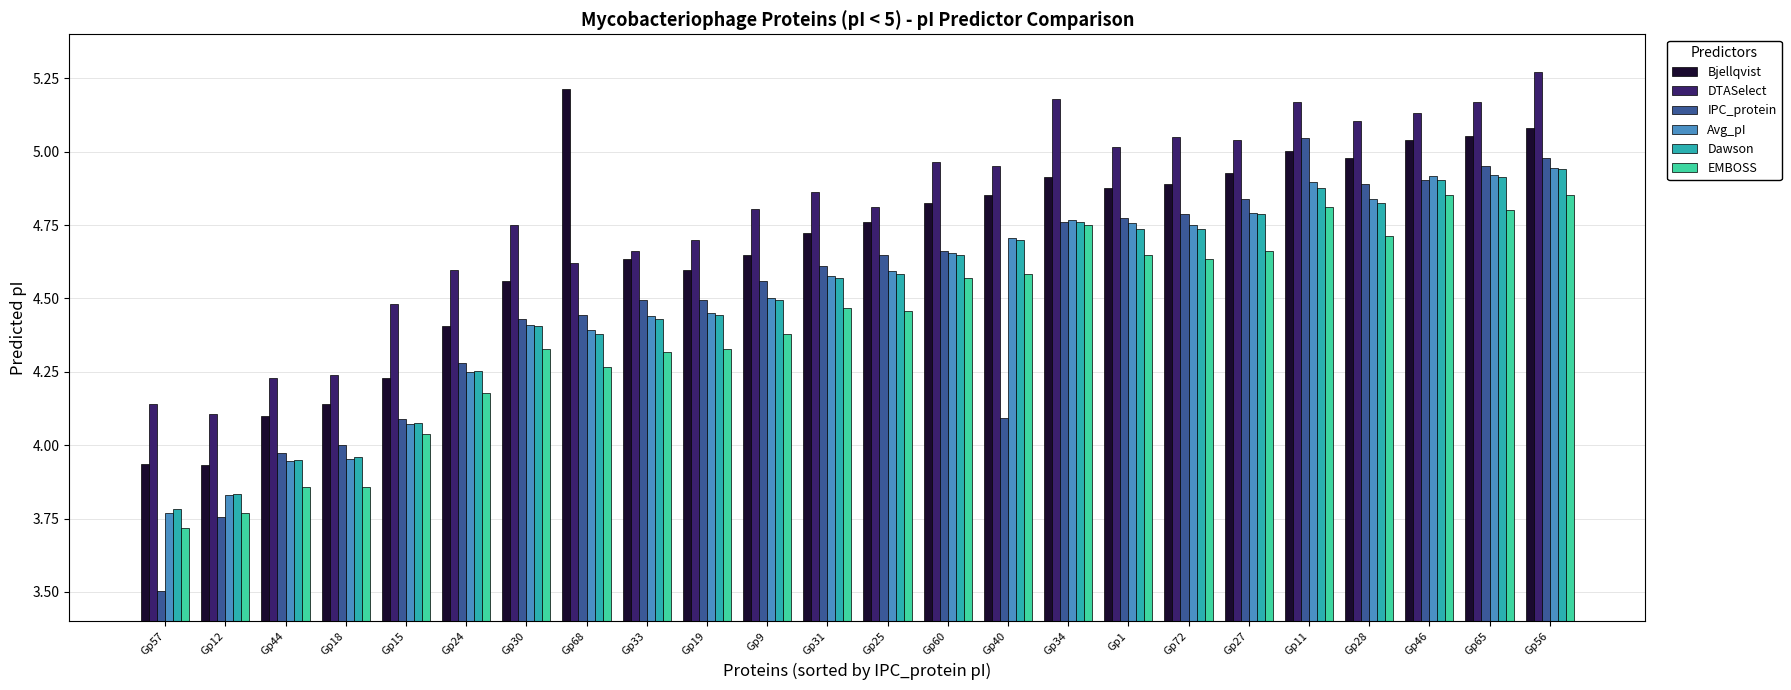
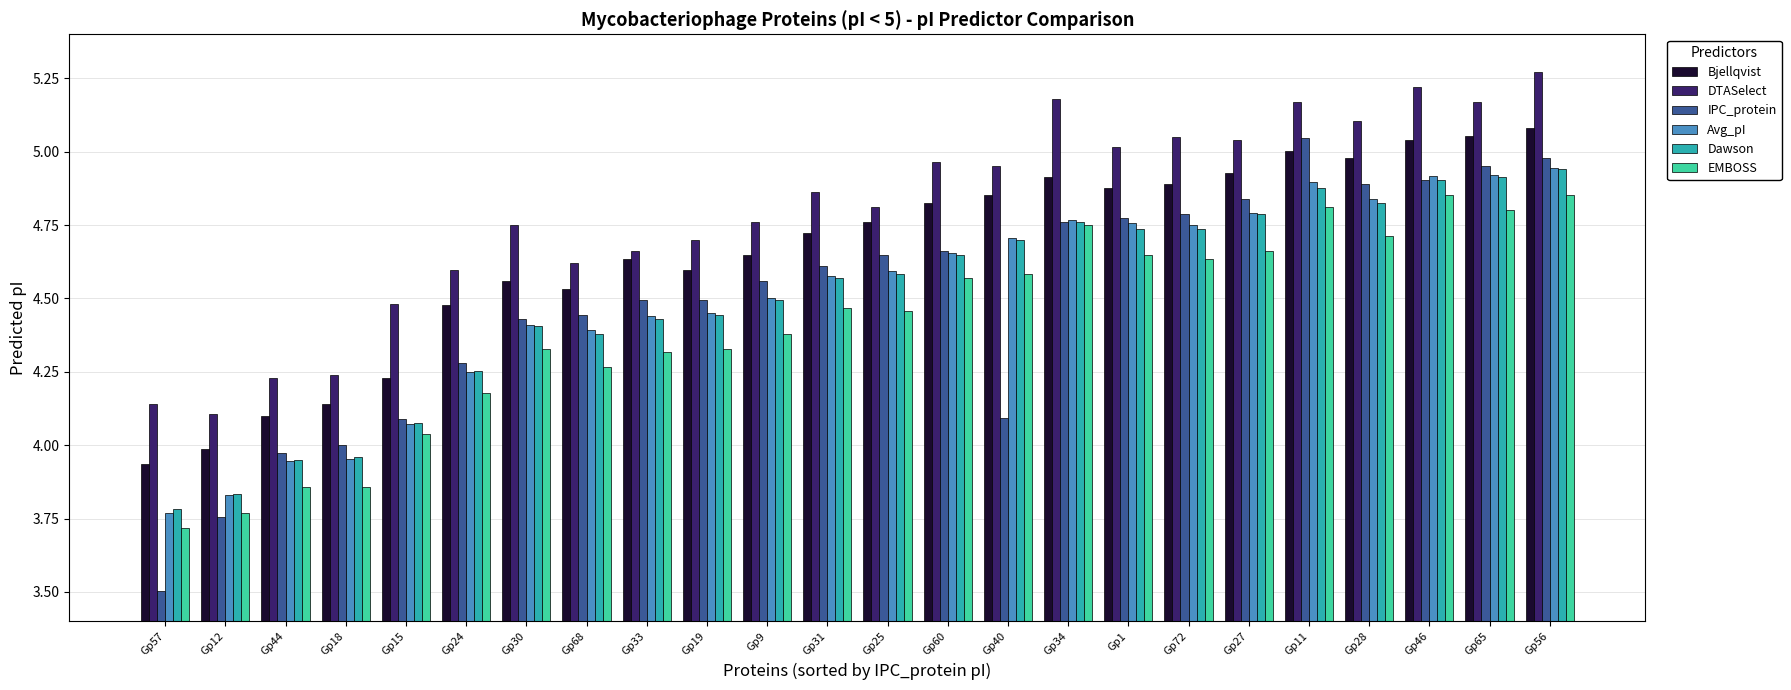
  {
    "Bjellqvist": {
      "Gp57": 3.94,
-     "Gp12": 3.93,
+     "Gp12": 3.99,
      "Gp44": 4.10,
      "Gp18": 4.14,
      "Gp15": 4.23,
-     "Gp24": 4.41,
+     "Gp24": 4.48,
      "Gp30": 4.56,
-     "Gp68": 5.22,
+     "Gp68": 4.53,
      "Gp33": 4.64,
      "Gp19": 4.60,
      "Gp9": 4.65,
      "Gp31": 4.72,
      "Gp25": 4.76,
      "Gp60": 4.83,
      "Gp40": 4.85,
      "Gp34": 4.91,
      "Gp1": 4.88,
      "Gp72": 4.89,
      "Gp27": 4.93,
      "Gp11": 5.00,
      "Gp28": 4.98,
      "Gp46": 5.04,
      "Gp65": 5.05,
      "Gp56": 5.08
    },
    "DTASelect": {
      "Gp57": 4.14,
      "Gp12": 4.11,
      "Gp44": 4.23,
      "Gp18": 4.24,
      "Gp15": 4.48,
      "Gp24": 4.60,
      "Gp30": 4.75,
      "Gp68": 4.62,
      "Gp33": 4.66,
      "Gp19": 4.70,
-     "Gp9": 4.81,
+     "Gp9": 4.76,
      "Gp31": 4.86,
      "Gp25": 4.81,
      "Gp60": 4.97,
      "Gp40": 4.95,
      "Gp34": 5.18,
      "Gp1": 5.02,
      "Gp72": 5.05,
      "Gp27": 5.04,
      "Gp11": 5.17,
      "Gp28": 5.11,
-     "Gp46": 5.13,
+     "Gp46": 5.22,
      "Gp65": 5.17,
      "Gp56": 5.27
    },
    "IPC_protein": {
      "Gp57": 3.50,
      "Gp12": 3.76,
      "Gp44": 3.97,
      "Gp18": 4.00,
      "Gp15": 4.09,
      "Gp24": 4.28,
      "Gp30": 4.43,
      "Gp68": 4.44,
      "Gp33": 4.50,
      "Gp19": 4.50,
      "Gp9": 4.56,
      "Gp31": 4.61,
      "Gp25": 4.65,
      "Gp60": 4.66,
      "Gp40": 4.09,
      "Gp34": 4.76,
      "Gp1": 4.77,
      "Gp72": 4.79,
      "Gp27": 4.84,
      "Gp11": 5.05,
      "Gp28": 4.89,
      "Gp46": 4.90,
      "Gp65": 4.95,
      "Gp56": 4.98
    }
  }
